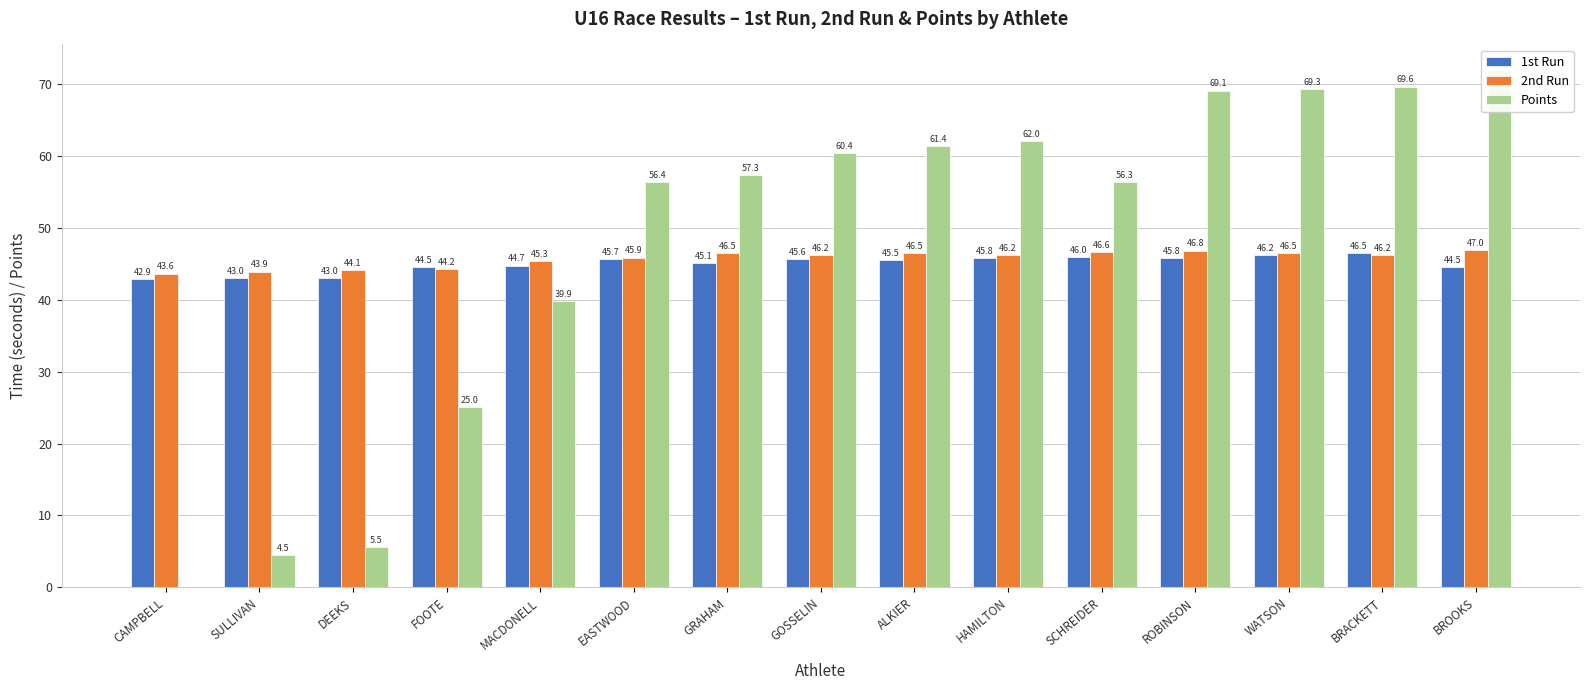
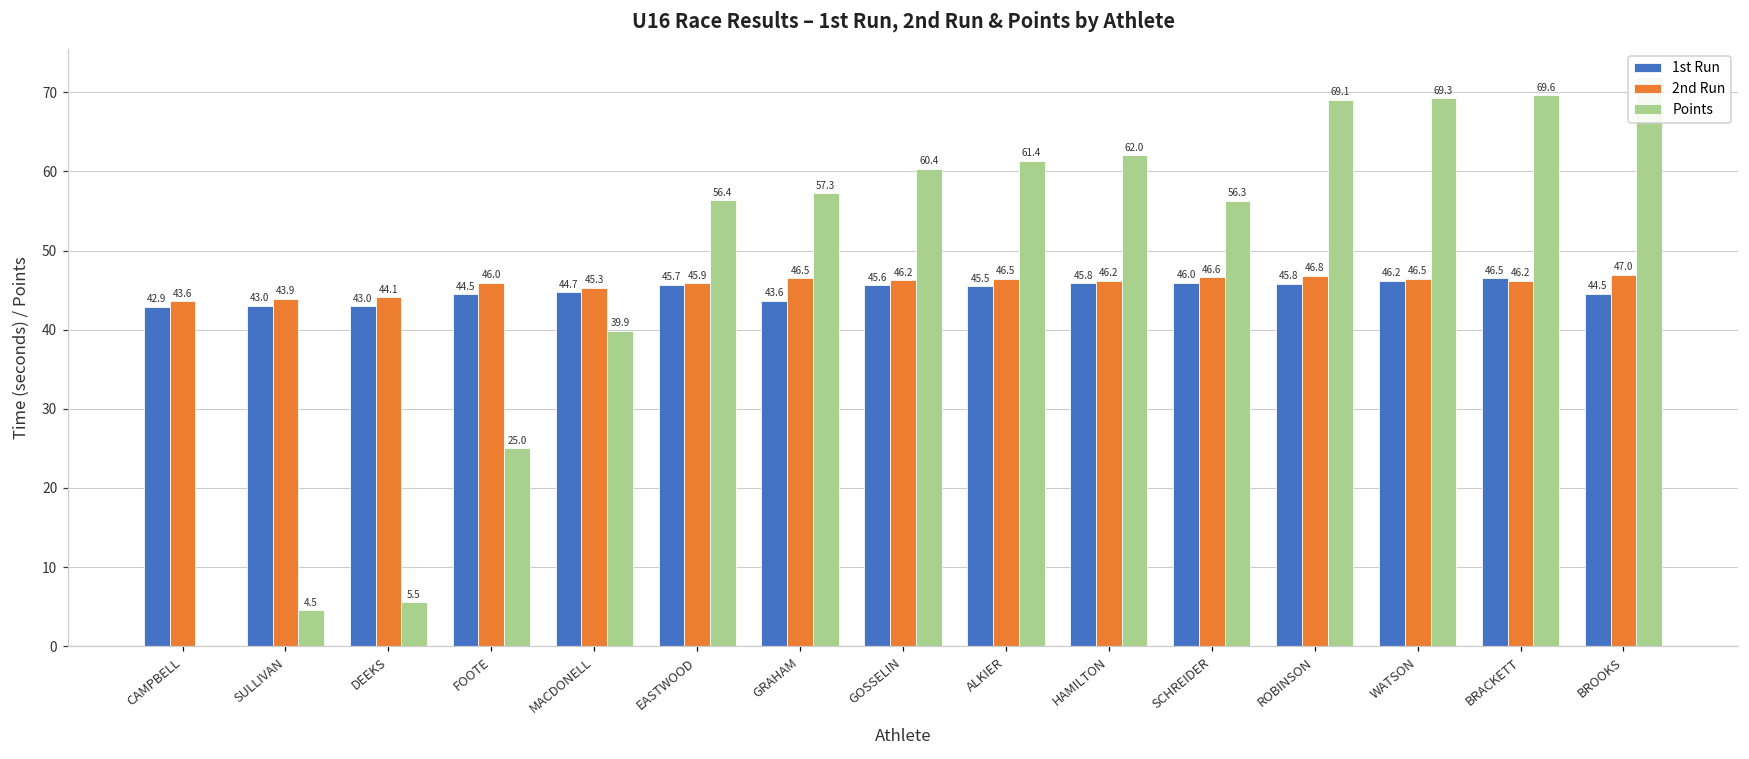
  {
    "1st Run": {
      "CAMPBELL": 42.9,
      "SULLIVAN": 43.0,
      "DEEKS": 43.0,
      "FOOTE": 44.5,
      "MACDONELL": 44.7,
      "EASTWOOD": 45.7,
-     "GRAHAM": 45.1,
+     "GRAHAM": 43.6,
      "GOSSELIN": 45.6,
      "ALKIER": 45.5,
      "HAMILTON": 45.8,
      "SCHREIDER": 46.0,
      "ROBINSON": 45.8,
      "WATSON": 46.2,
      "BRACKETT": 46.5,
      "BROOKS": 44.5
    },
    "2nd Run": {
      "CAMPBELL": 43.6,
      "SULLIVAN": 43.9,
      "DEEKS": 44.1,
-     "FOOTE": 44.2,
+     "FOOTE": 46.0,
      "MACDONELL": 45.3,
      "EASTWOOD": 45.9,
      "GRAHAM": 46.5,
      "GOSSELIN": 46.2,
      "ALKIER": 46.5,
      "HAMILTON": 46.2,
      "SCHREIDER": 46.6,
      "ROBINSON": 46.8,
      "WATSON": 46.5,
      "BRACKETT": 46.2,
      "BROOKS": 47.0
    },
    "Points": {
      "SULLIVAN": 4.5,
      "DEEKS": 5.5,
      "FOOTE": 25.0,
      "MACDONELL": 39.9,
      "EASTWOOD": 56.4,
      "GRAHAM": 57.3,
      "GOSSELIN": 60.4,
      "ALKIER": 61.4,
      "HAMILTON": 62.0,
      "SCHREIDER": 56.3,
      "ROBINSON": 69.1,
      "WATSON": 69.3,
      "BRACKETT": 69.6
    }
  }
